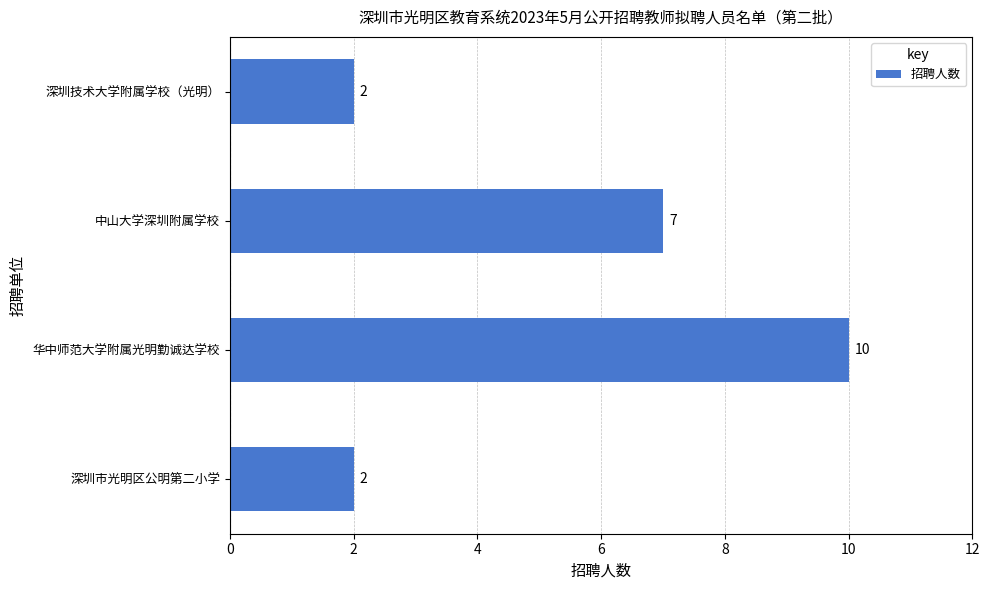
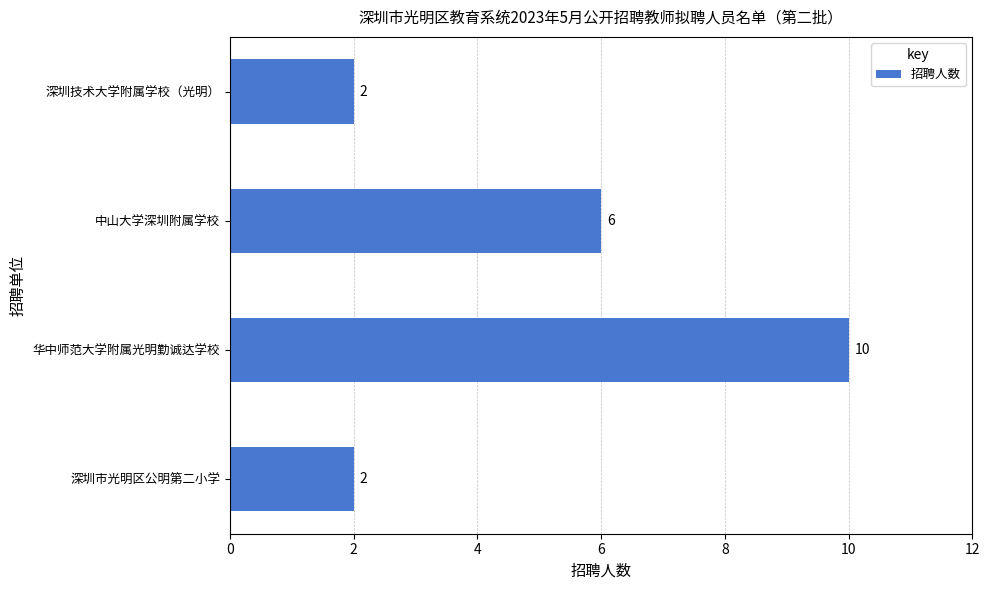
  {
    "深圳技术大学附属学校（光明）": 2,
-   "中山大学深圳附属学校": 7,
+   "中山大学深圳附属学校": 6,
    "华中师范大学附属光明勤诚达学校": 10,
    "深圳市光明区公明第二小学": 2
  }
